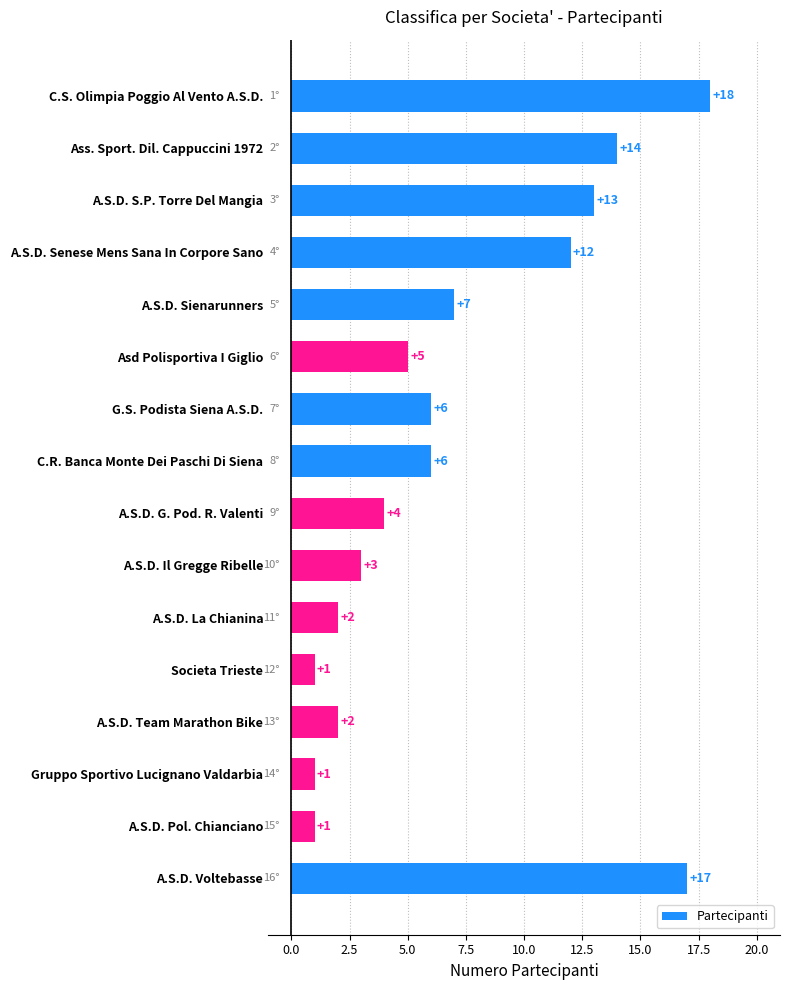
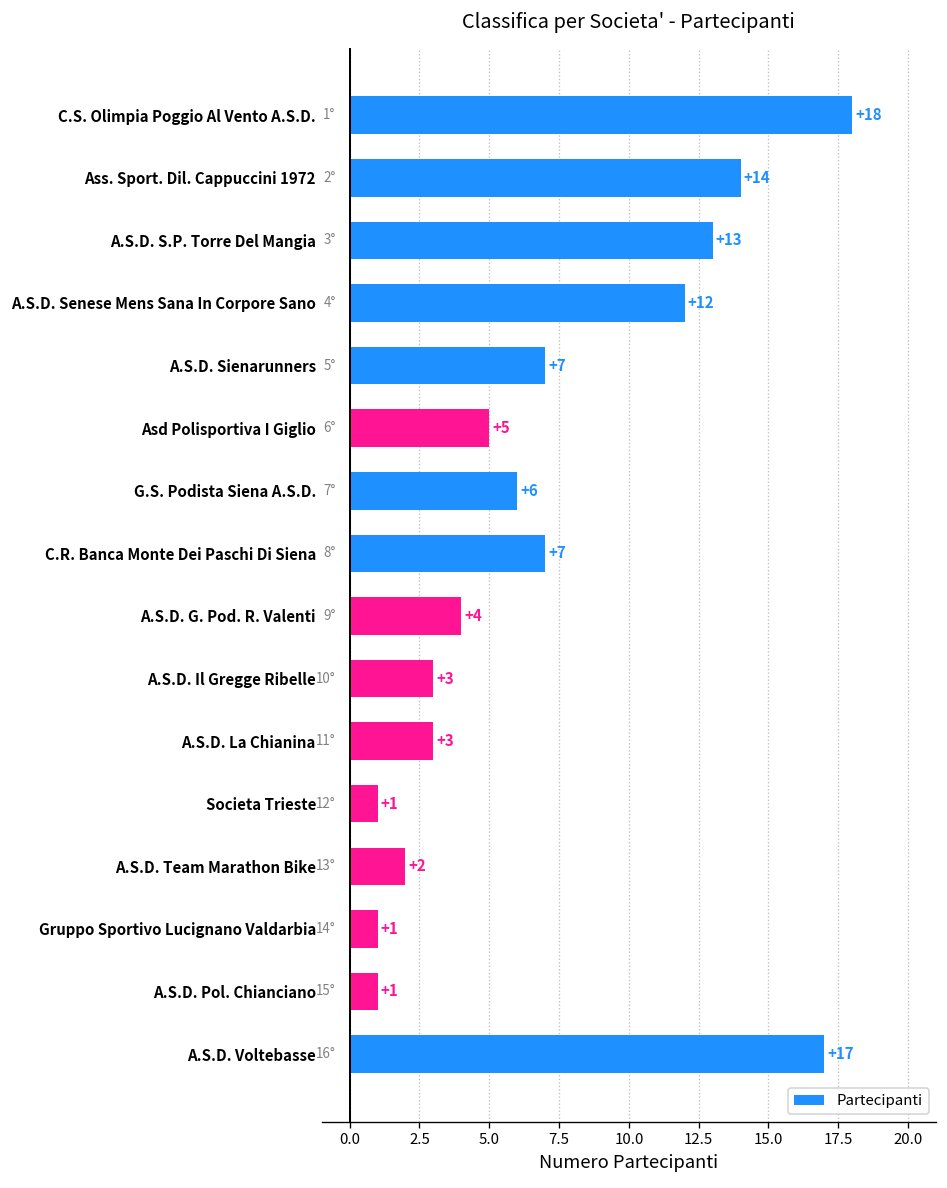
  {
    "C.S. Olimpia Poggio Al Vento A.S.D.": "+18",
    "Ass. Sport. Dil. Cappuccini 1972": "+14",
    "A.S.D. S.P. Torre Del Mangia": "+13",
    "A.S.D. Senese Mens Sana In Corpore Sano": "+12",
    "A.S.D. Sienarunners": "+7",
    "Asd Polisportiva I Giglio": "+5",
    "G.S. Podista Siena A.S.D.": "+6",
-   "C.R. Banca Monte Dei Paschi Di Siena": "+6",
+   "C.R. Banca Monte Dei Paschi Di Siena": "+7",
    "A.S.D. G. Pod. R. Valenti": "+4",
    "A.S.D. Il Gregge Ribelle": "+3",
-   "A.S.D. La Chianina": "+2",
+   "A.S.D. La Chianina": "+3",
    "Societa Trieste": "+1",
    "A.S.D. Team Marathon Bike": "+2",
    "Gruppo Sportivo Lucignano Valdarbia": "+1",
    "A.S.D. Pol. Chianciano": "+1",
    "A.S.D. Voltebasse": "+17"
  }
